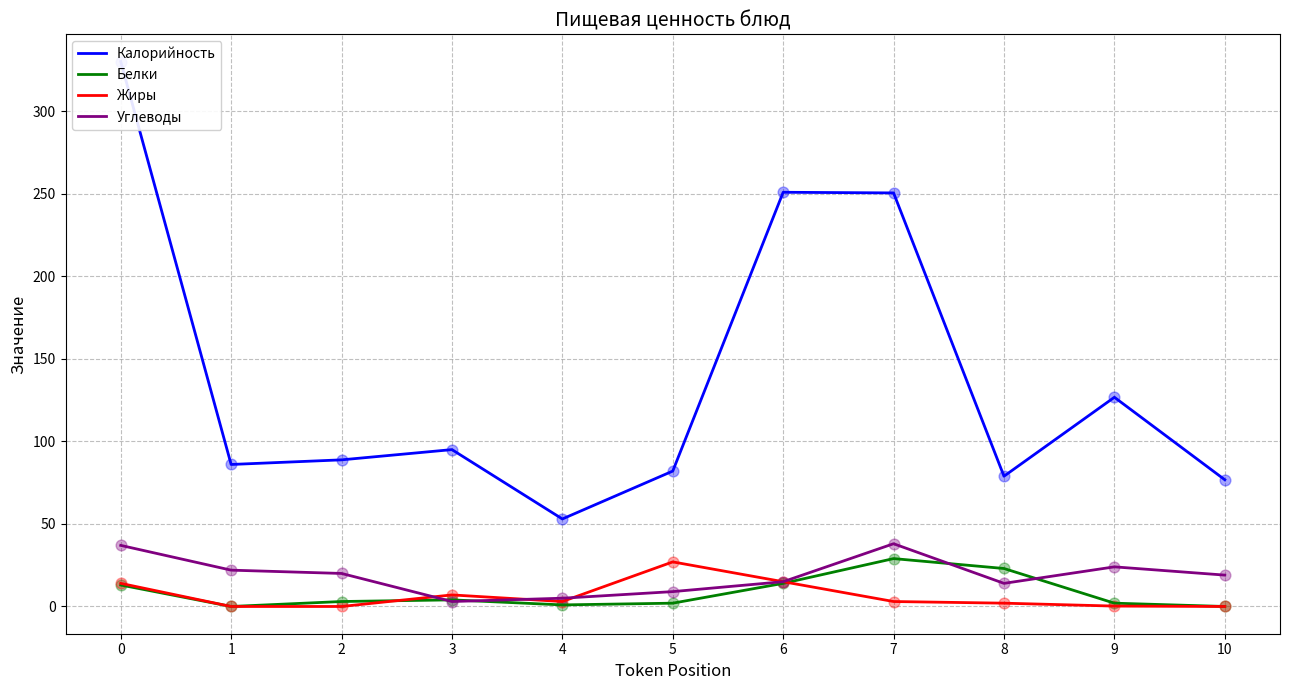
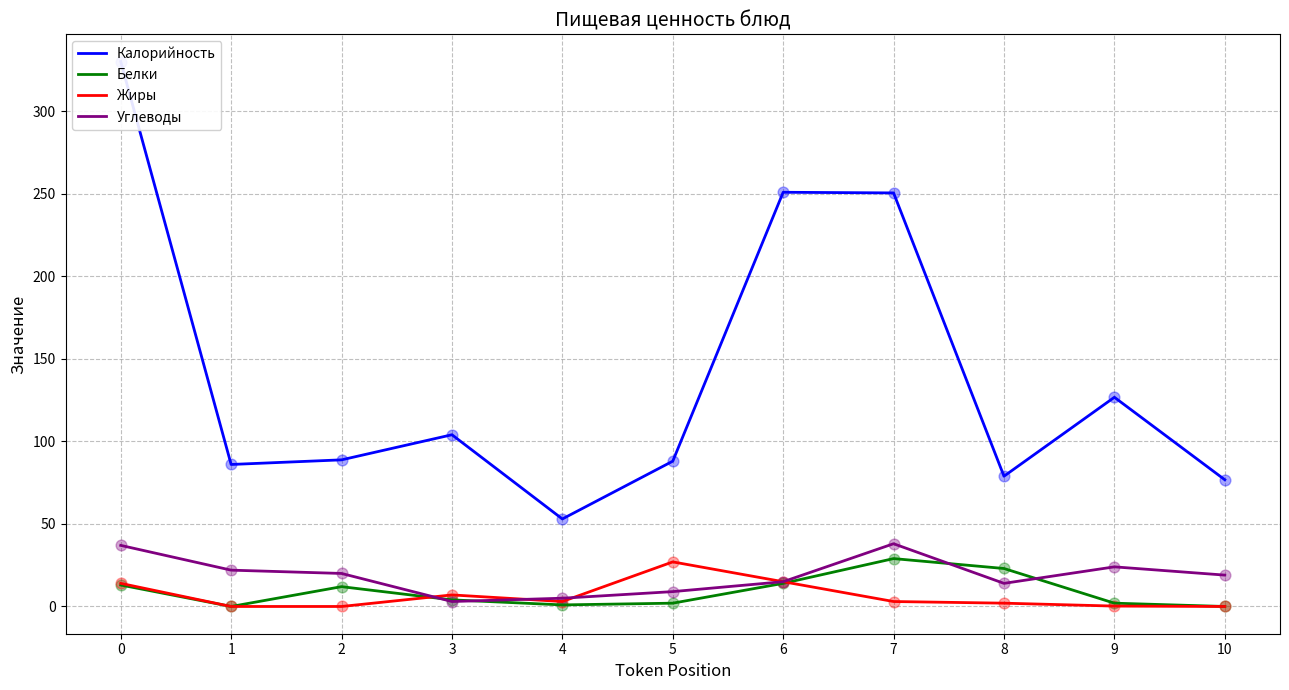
  {
    "Калорийность": {
      "1": 86,
      "2": 89,
-     "3": 95,
+     "3": 104,
      "4": 53,
-     "5": 82,
+     "5": 88,
      "6": 251,
      "7": 250,
      "8": 79,
      "9": 127,
      "10": 77
    },
    "Белки": {
-     "2": 3,
+     "2": 12,
      "4": 1,
      "5": 2,
      "7": 29,
      "8": 23,
      "9": 2
    },
    "Жиры": {
      "2": 0,
      "3": 7,
      "4": 3,
      "5": 27,
      "7": 3,
      "8": 2,
      "9": 0
    },
    "Углеводы": {
      "0": 37,
      "1": 22,
      "2": 20,
      "4": 5,
      "5": 9,
      "7": 38,
      "8": 14,
      "9": 24,
      "10": 19
    }
  }
